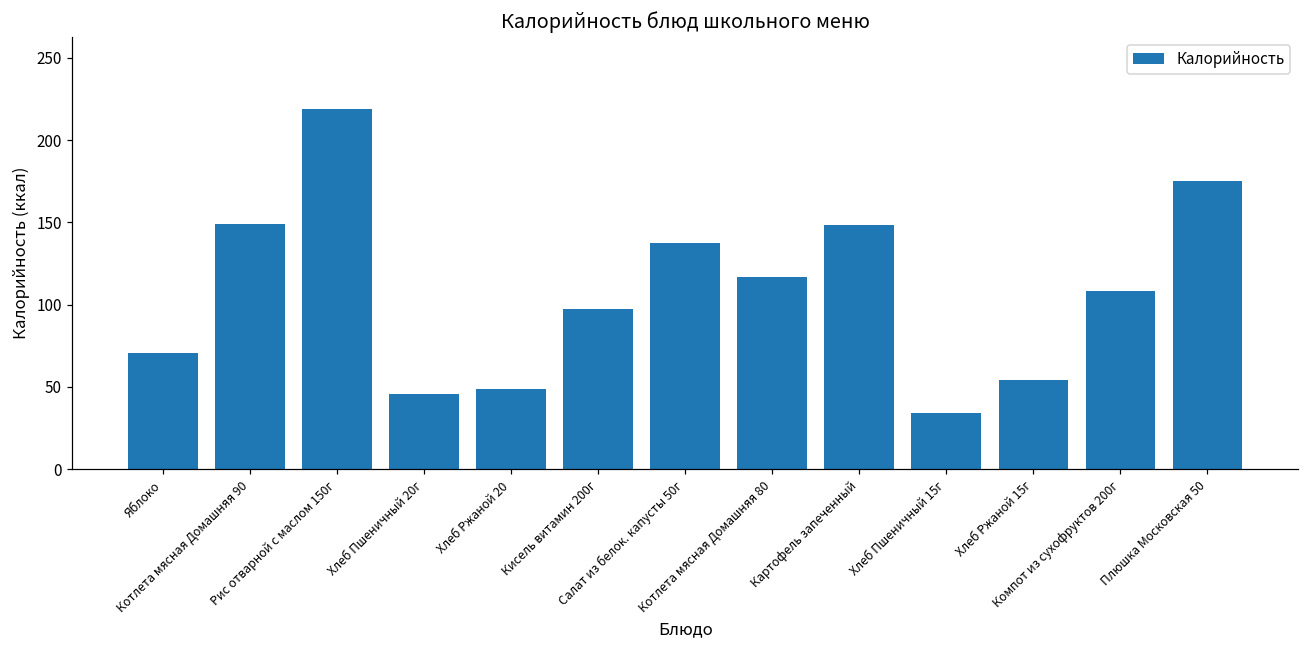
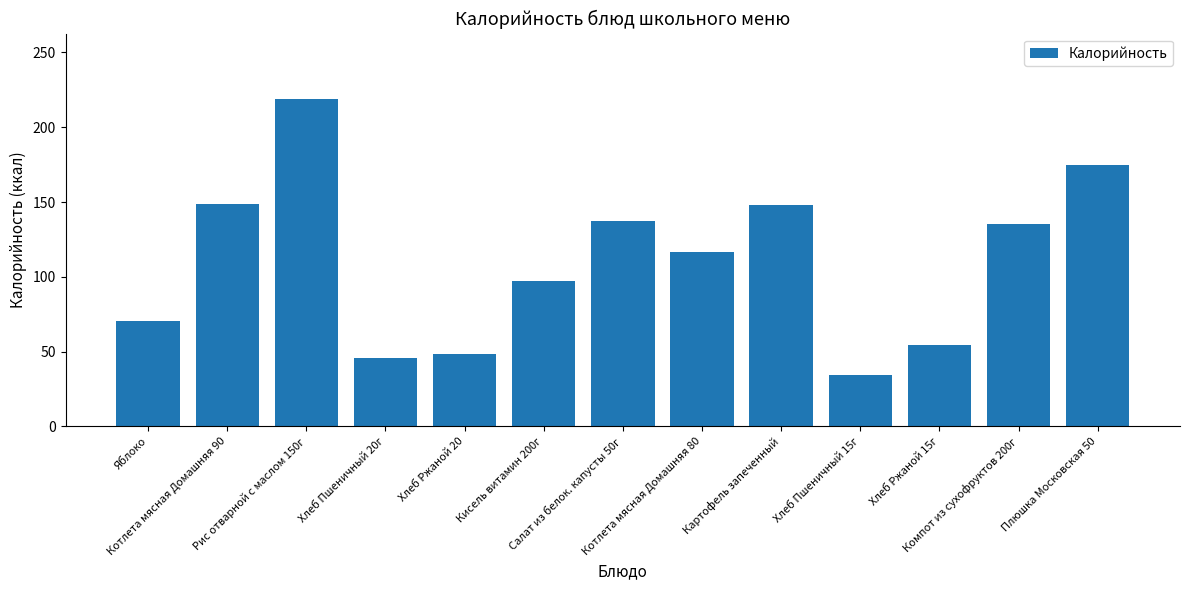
  {
    "Яблоко": 71,
    "Котлета мясная Домашняя 90": 149,
    "Рис отварной с маслом 150г": 219,
    "Хлеб Пшеничный 20г": 46,
    "Хлеб Ржаной 20": 49,
    "Кисель витамин 200г": 98,
    "Салат из белок. капусты 50г": 137,
    "Котлета мясная Домашняя 80": 117,
    "Картофель запеченный": 148,
    "Хлеб Пшеничный 15г": 34,
    "Хлеб Ржаной 15г": 54,
-   "Компот из сухофруктов 200г": 108,
+   "Компот из сухофруктов 200г": 135,
    "Плюшка Московская 50": 175
  }
